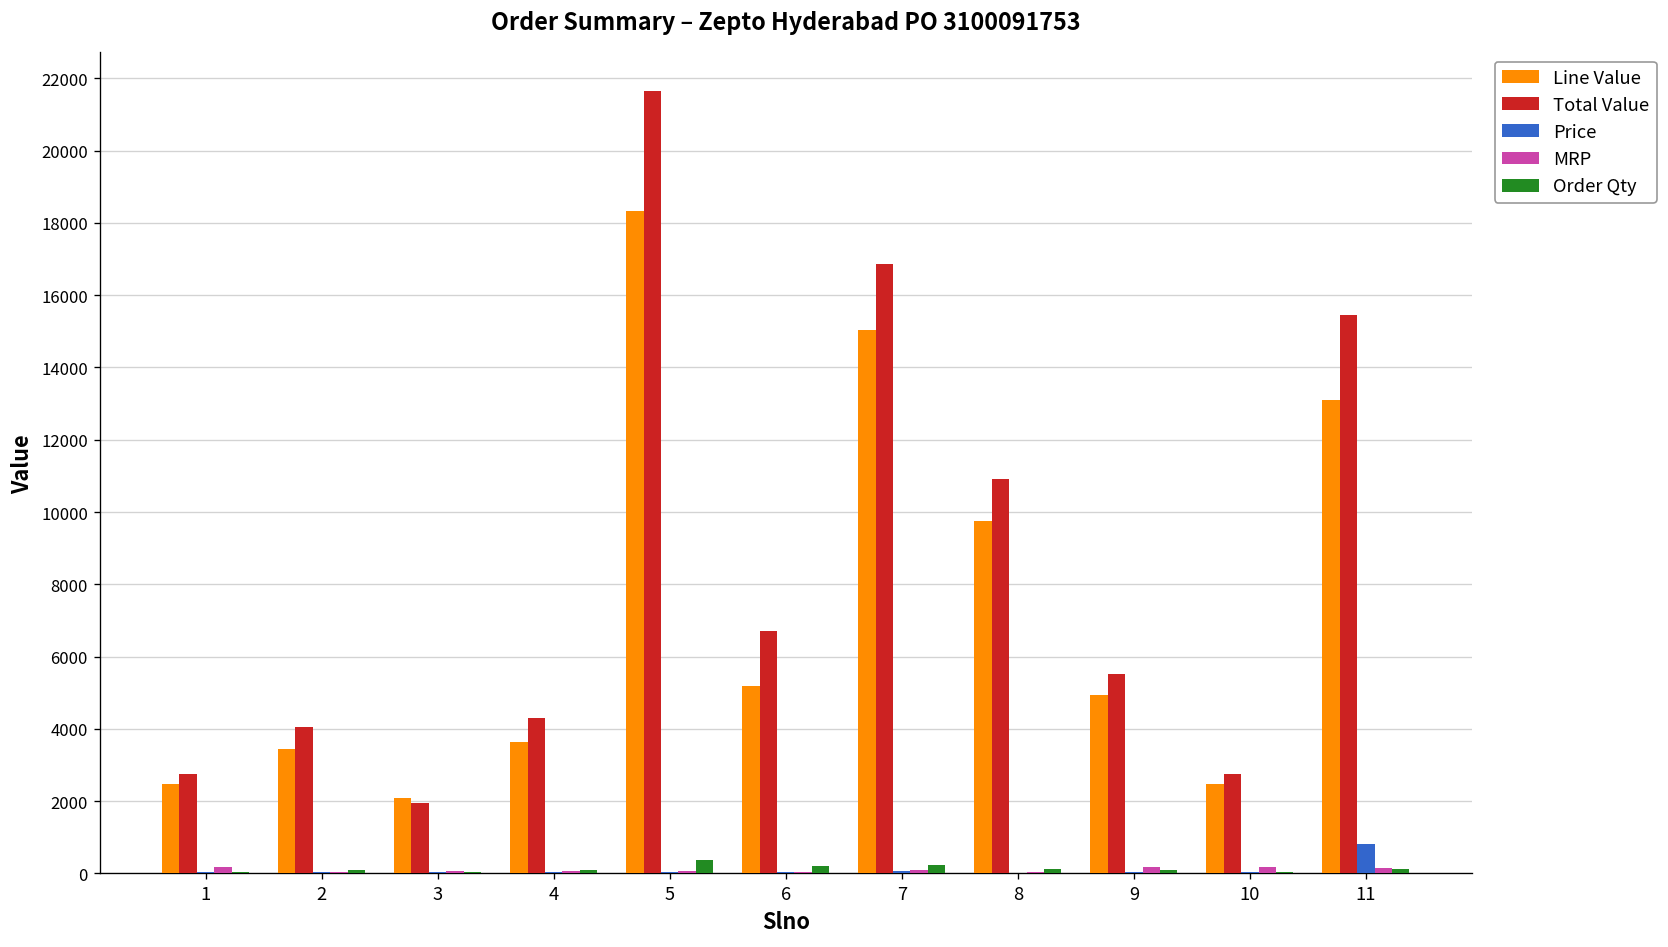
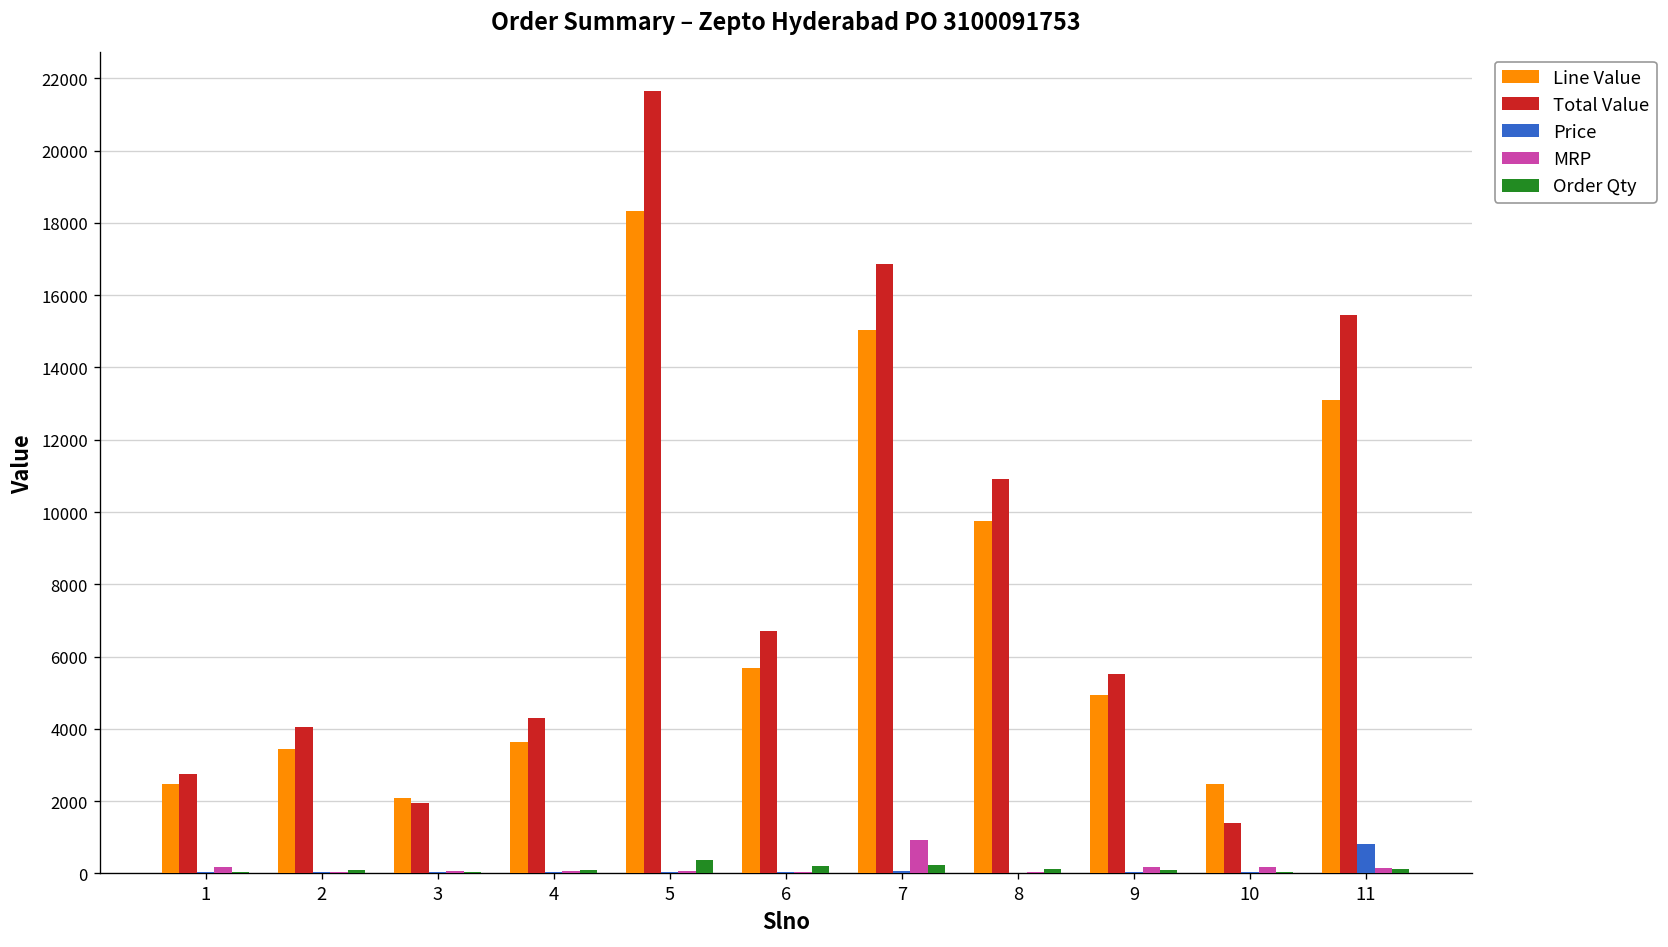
  {
    "Line Value": {
      "1": 2500,
      "2": 3400,
      "3": 2100,
      "4": 3600,
      "5": 18300,
-     "6": 5200,
+     "6": 5700,
      "7": 15000,
      "8": 9800,
      "9": 4900,
      "10": 2500,
      "11": 13100
    },
    "Total Value": {
      "1": 2800,
      "2": 4100,
      "3": 1900,
      "4": 4300,
      "5": 21600,
      "6": 6700,
      "7": 16800,
      "8": 10900,
      "9": 5500,
-     "10": 2800,
+     "10": 1400,
      "11": 15400
    },
    "Price": {
      "11": 800
    },
    "MRP": {
      "1": 200,
-     "7": 100,
+     "7": 900,
      "9": 200,
      "10": 200,
      "11": 200
    },
    "Order Qty": {
      "2": 100,
      "4": 100,
      "5": 400,
      "6": 200,
      "7": 200,
      "8": 100,
      "9": 100,
      "11": 100
    }
  }
